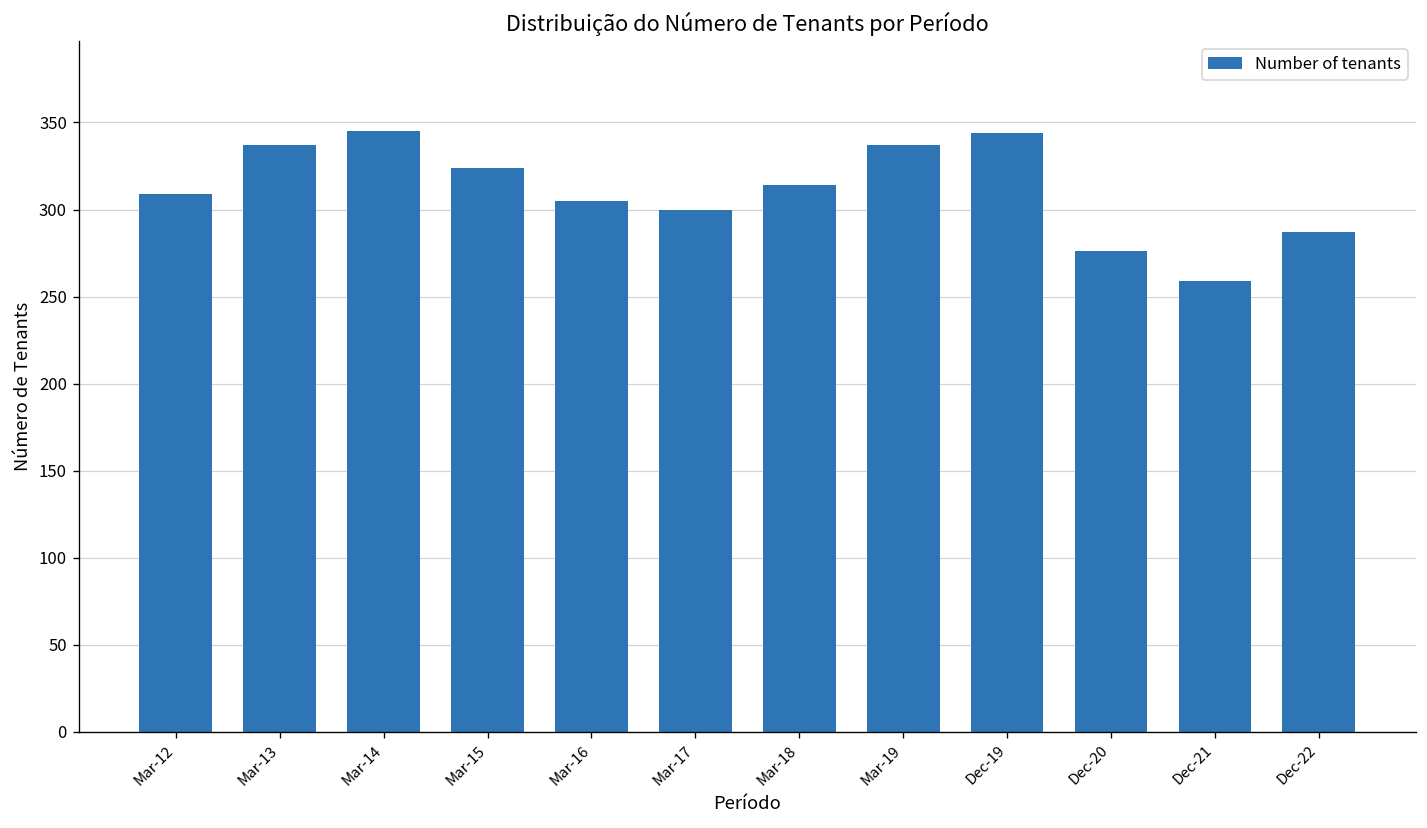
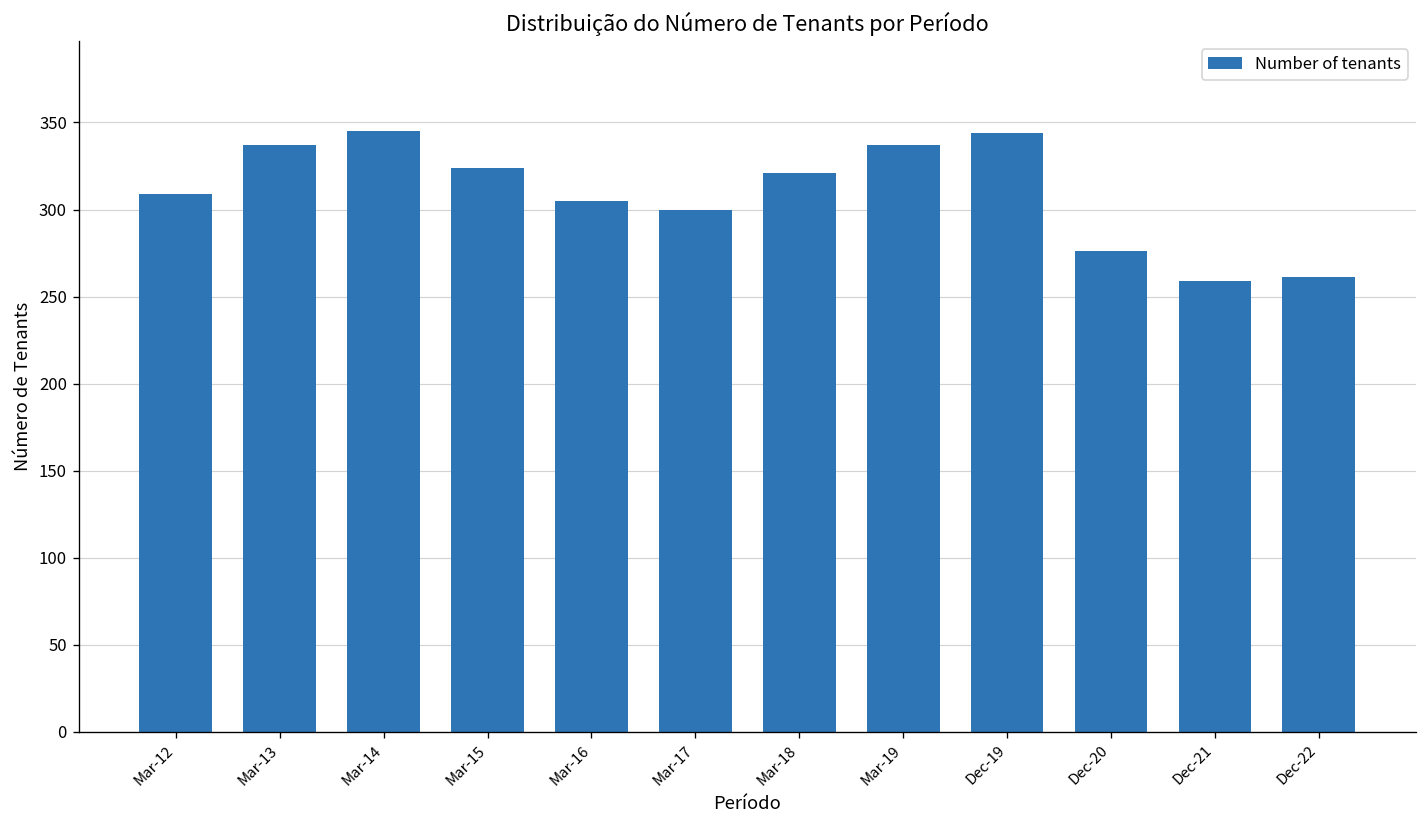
  {
    "Mar-12": 309,
    "Mar-13": 337,
    "Mar-14": 345,
    "Mar-15": 324,
    "Mar-16": 305,
    "Mar-17": 300,
-   "Mar-18": 314,
+   "Mar-18": 321,
    "Mar-19": 337,
    "Dec-19": 344,
    "Dec-20": 276,
    "Dec-21": 259,
-   "Dec-22": 287
+   "Dec-22": 261
  }
